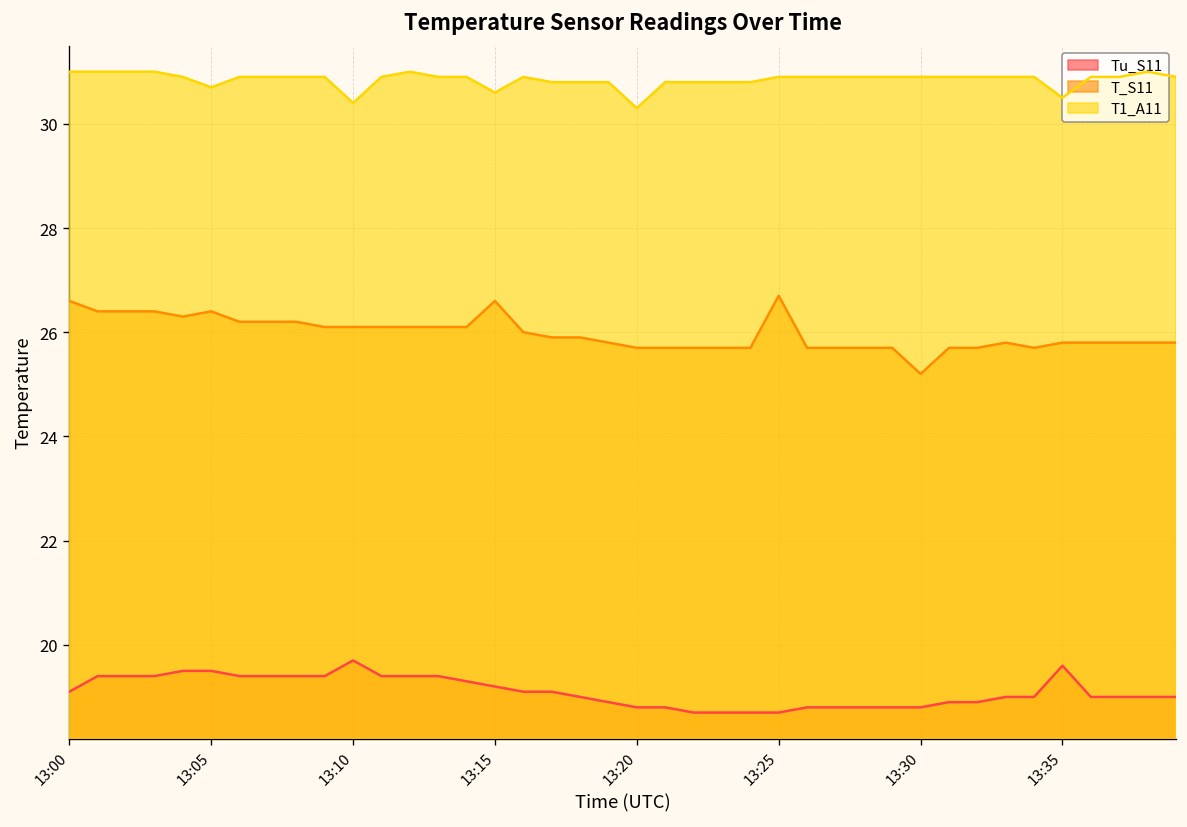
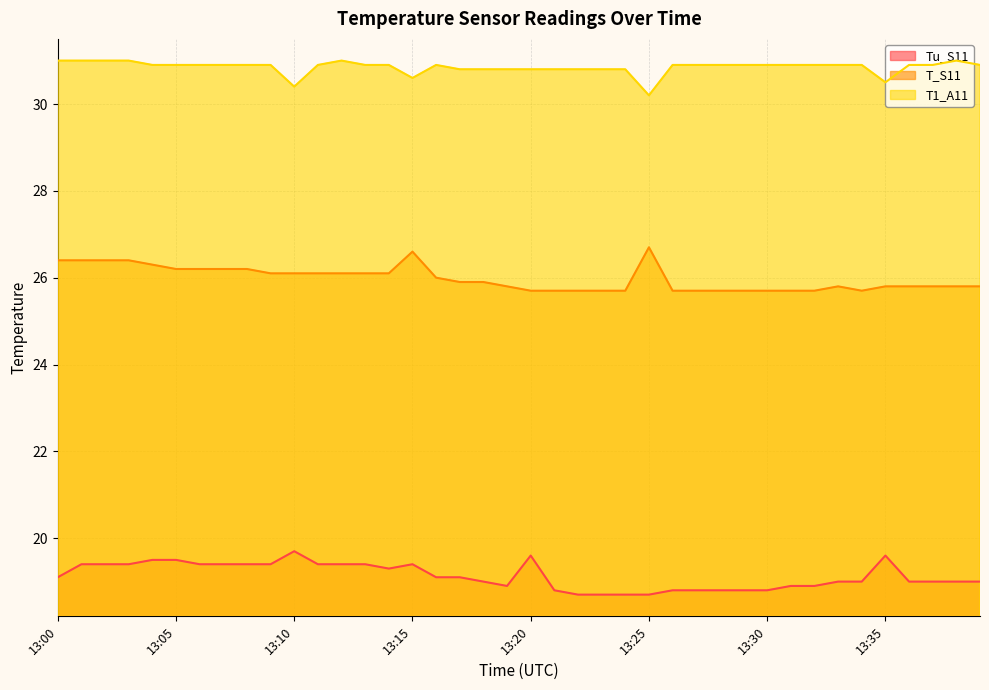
  {
    "Tu_S11": {
      "13:00": 19.1,
      "13:05": 19.5,
      "13:10": 19.7,
-     "13:15": 19.2,
-     "13:20": 18.8,
+     "13:15": 19.4,
+     "13:20": 19.6,
      "13:25": 18.7,
      "13:30": 18.8,
      "13:35": 19.6
    },
    "T_S11": {
-     "13:00": 26.6,
-     "13:05": 26.4,
+     "13:00": 26.4,
+     "13:05": 26.2,
      "13:10": 26.1,
      "13:15": 26.6,
      "13:20": 25.7,
      "13:25": 26.7,
-     "13:30": 25.2,
+     "13:30": 25.7,
      "13:35": 25.8
    },
    "T1_A11": {
      "13:00": 31.0,
-     "13:05": 30.7,
+     "13:05": 30.9,
      "13:10": 30.4,
      "13:15": 30.6,
-     "13:20": 30.3,
-     "13:25": 30.9,
+     "13:20": 30.8,
+     "13:25": 30.2,
      "13:30": 30.9
    }
  }
